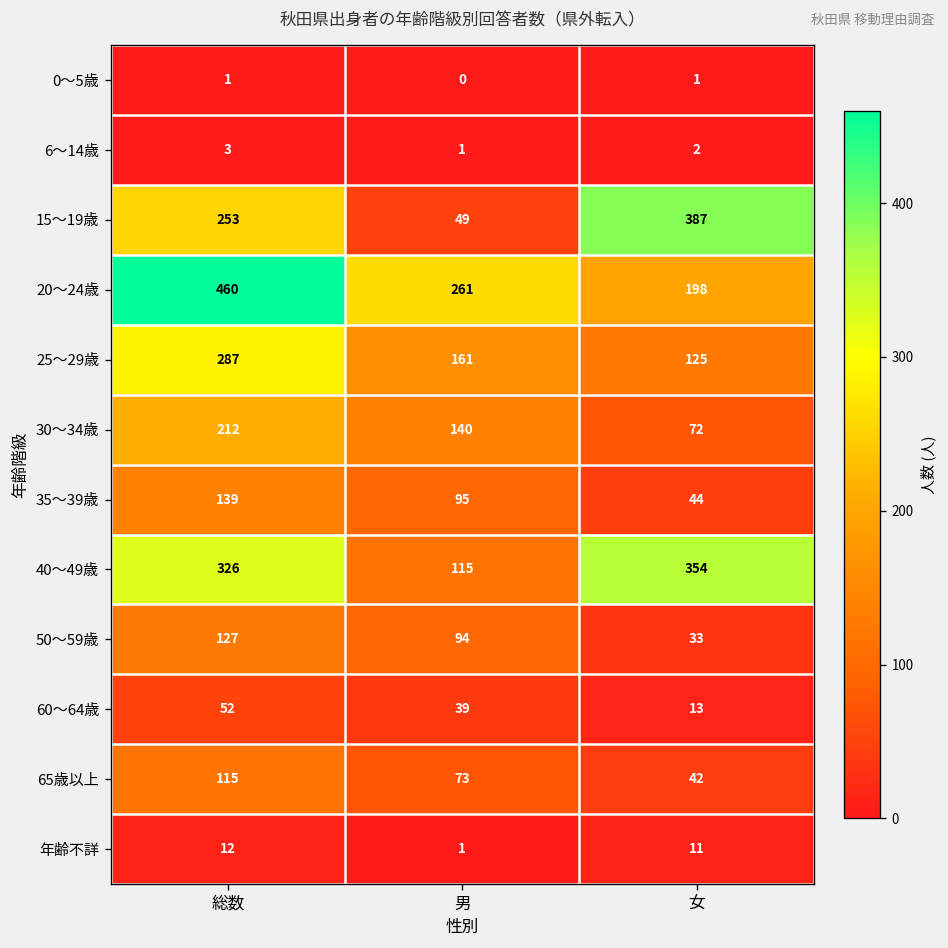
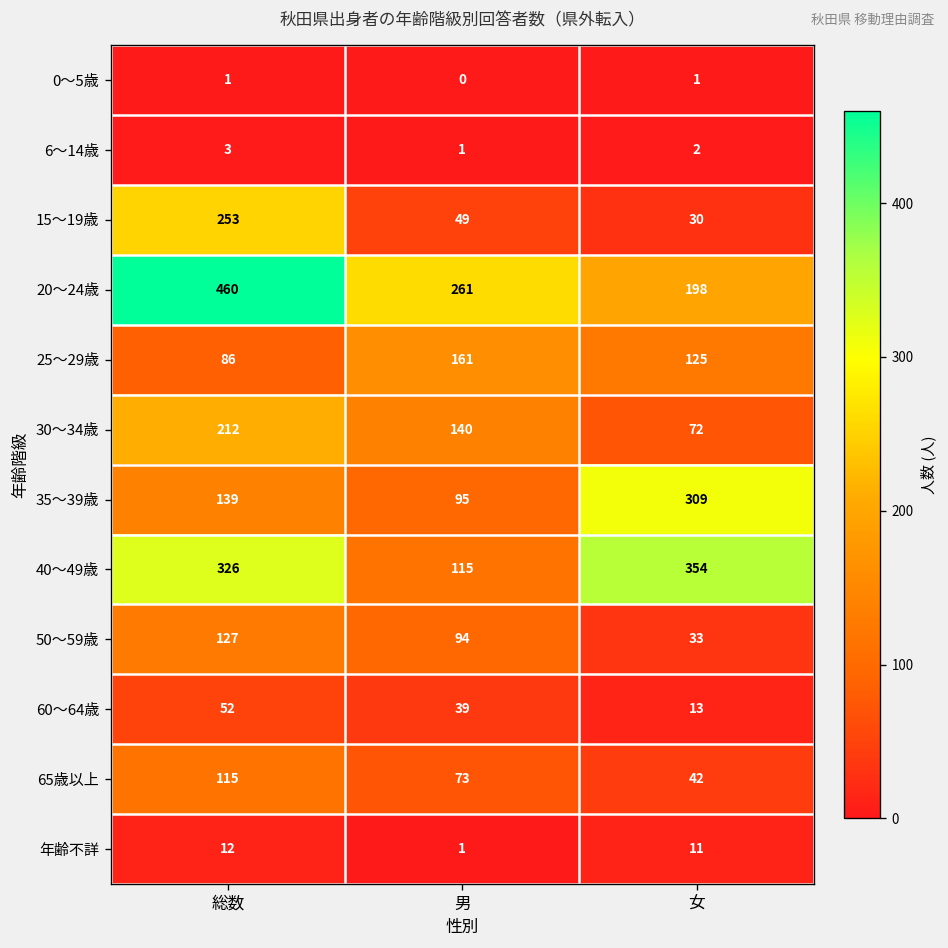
  {
    "0～5歳": {
      "総数": 1,
      "男": 0,
      "女": 1
    },
    "6～14歳": {
      "総数": 3,
      "男": 1,
      "女": 2
    },
    "15～19歳": {
      "総数": 253,
      "男": 49,
-     "女": 387
+     "女": 30
    },
    "20～24歳": {
      "総数": 460,
      "男": 261,
      "女": 198
    },
    "25～29歳": {
-     "総数": 287,
+     "総数": 86,
      "男": 161,
      "女": 125
    },
    "30～34歳": {
      "総数": 212,
      "男": 140,
      "女": 72
    },
    "35～39歳": {
      "総数": 139,
      "男": 95,
-     "女": 44
+     "女": 309
    },
    "40～49歳": {
      "総数": 326,
      "男": 115,
      "女": 354
    },
    "50～59歳": {
      "総数": 127,
      "男": 94,
      "女": 33
    },
    "60～64歳": {
      "総数": 52,
      "男": 39,
      "女": 13
    },
    "65歳以上": {
      "総数": 115,
      "男": 73,
      "女": 42
    },
    "年齢不詳": {
      "総数": 12,
      "男": 1,
      "女": 11
    }
  }
